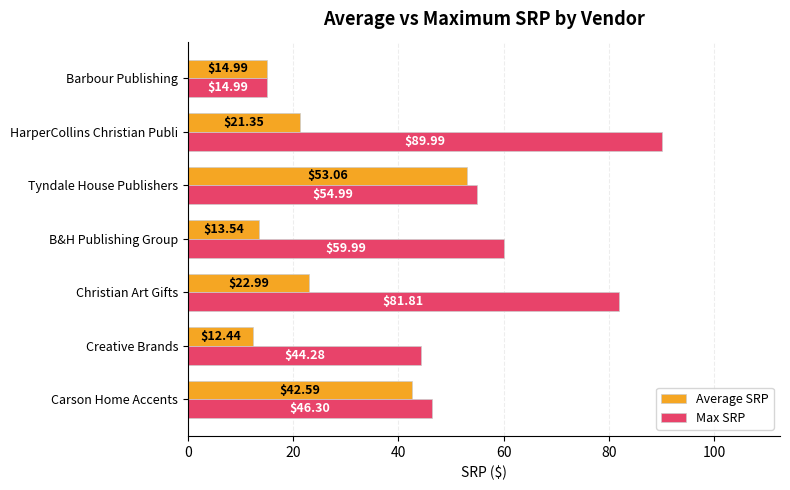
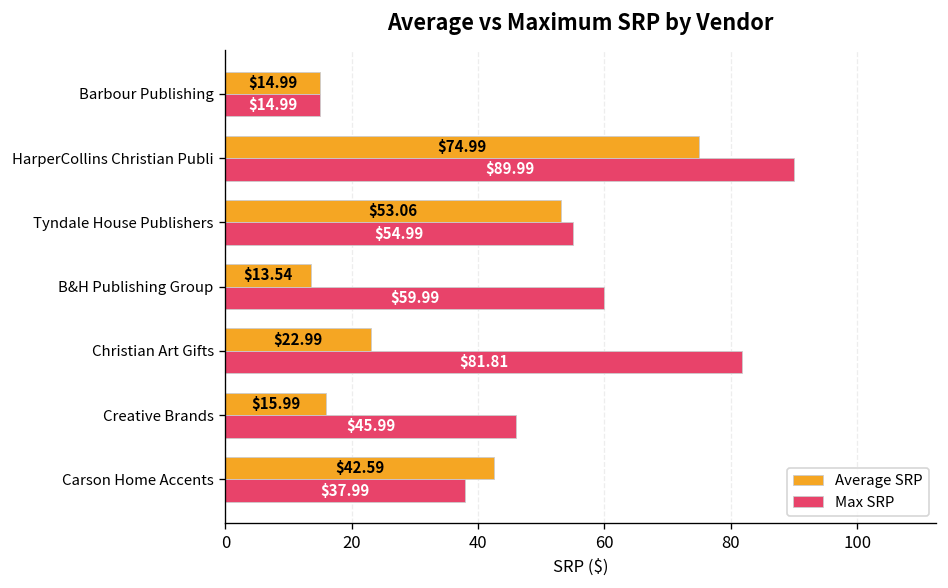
  {
    "Average SRP": {
      "Barbour Publishing": "$14.99",
-     "HarperCollins Christian Publi": "$21.35",
+     "HarperCollins Christian Publi": "$74.99",
      "Tyndale House Publishers": "$53.06",
      "B&H Publishing Group": "$13.54",
      "Christian Art Gifts": "$22.99",
-     "Creative Brands": "$12.44",
+     "Creative Brands": "$15.99",
      "Carson Home Accents": "$42.59"
    },
    "Max SRP": {
      "Barbour Publishing": "$14.99",
      "HarperCollins Christian Publi": "$89.99",
      "Tyndale House Publishers": "$54.99",
      "B&H Publishing Group": "$59.99",
      "Christian Art Gifts": "$81.81",
-     "Creative Brands": "$44.28",
-     "Carson Home Accents": "$46.30"
+     "Creative Brands": "$45.99",
+     "Carson Home Accents": "$37.99"
    }
  }
